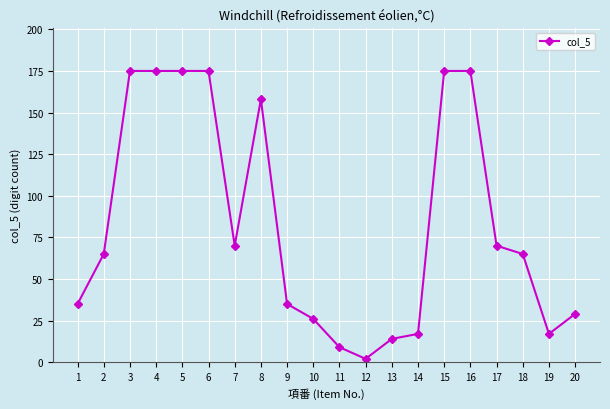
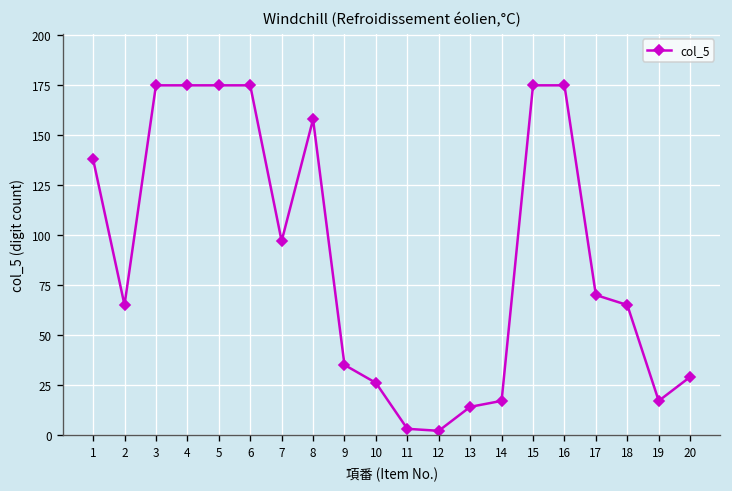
  {
-   "1": 35,
+   "1": 138,
    "2": 65,
    "3": 175,
    "4": 175,
    "5": 175,
    "6": 175,
-   "7": 70,
+   "7": 97,
    "8": 158,
    "9": 35,
    "10": 26,
-   "11": 9,
+   "11": 3,
    "12": 2,
    "13": 14,
    "14": 17,
    "15": 175,
    "16": 175,
    "17": 70,
    "18": 65,
    "19": 17,
    "20": 29
  }
